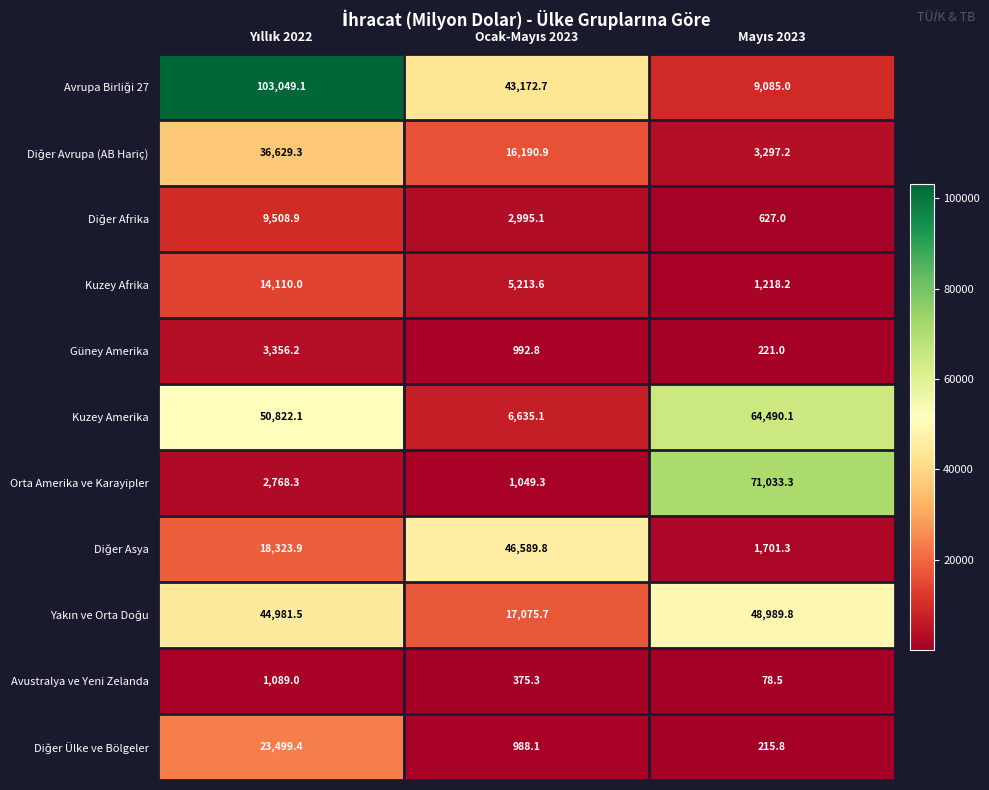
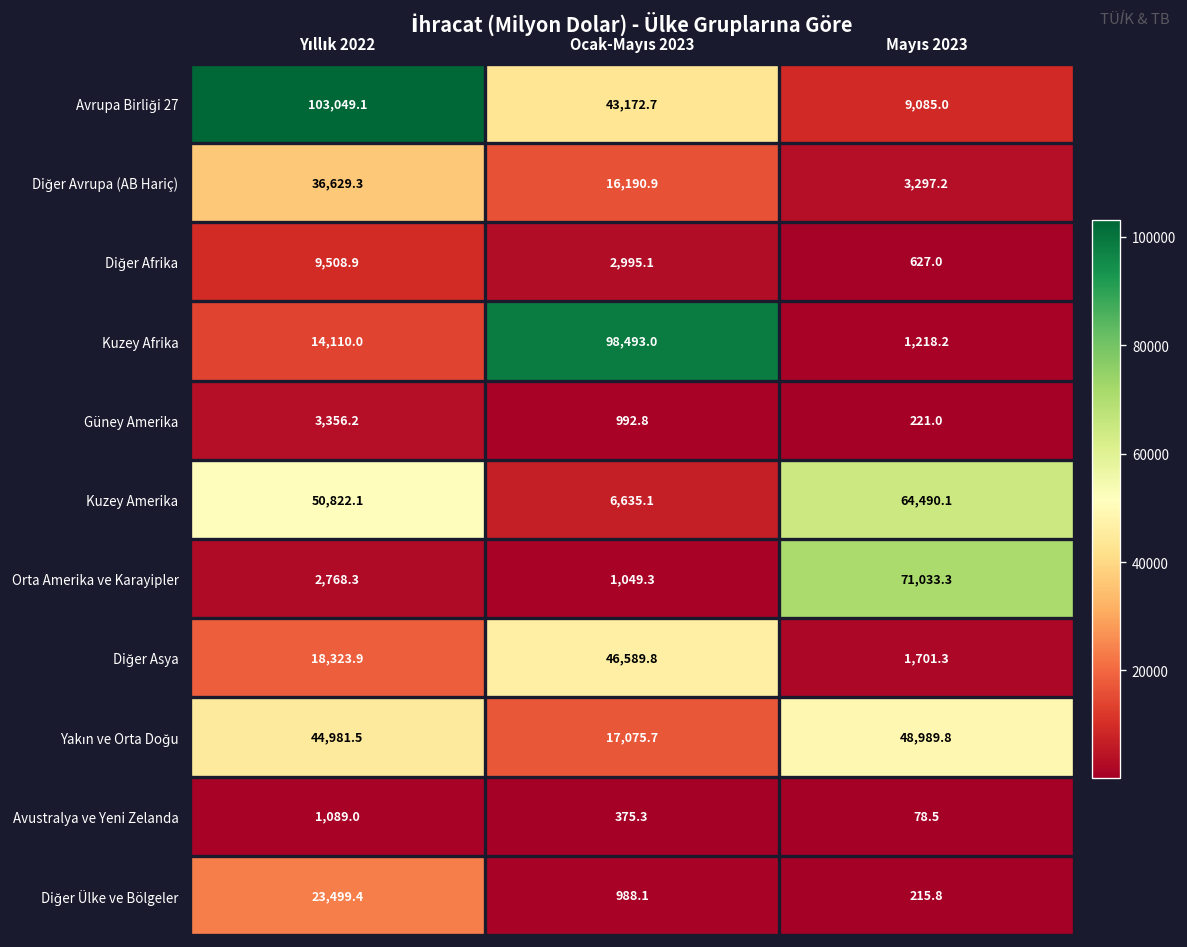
  {
    "Avrupa Birliği 27": {
      "Yıllık 2022": "103,049.1",
      "Ocak-Mayıs 2023": "43,172.7",
      "Mayıs 2023": "9,085.0"
    },
    "Diğer Avrupa (AB Hariç)": {
      "Yıllık 2022": "36,629.3",
      "Ocak-Mayıs 2023": "16,190.9",
      "Mayıs 2023": "3,297.2"
    },
    "Diğer Afrika": {
      "Yıllık 2022": "9,508.9",
      "Ocak-Mayıs 2023": "2,995.1",
      "Mayıs 2023": "627.0"
    },
    "Kuzey Afrika": {
      "Yıllık 2022": "14,110.0",
-     "Ocak-Mayıs 2023": "5,213.6",
+     "Ocak-Mayıs 2023": "98,493.0",
      "Mayıs 2023": "1,218.2"
    },
    "Güney Amerika": {
      "Yıllık 2022": "3,356.2",
      "Ocak-Mayıs 2023": "992.8",
      "Mayıs 2023": "221.0"
    },
    "Kuzey Amerika": {
      "Yıllık 2022": "50,822.1",
      "Ocak-Mayıs 2023": "6,635.1",
      "Mayıs 2023": "64,490.1"
    },
    "Orta Amerika ve Karayipler": {
      "Yıllık 2022": "2,768.3",
      "Ocak-Mayıs 2023": "1,049.3",
      "Mayıs 2023": "71,033.3"
    },
    "Diğer Asya": {
      "Yıllık 2022": "18,323.9",
      "Ocak-Mayıs 2023": "46,589.8",
      "Mayıs 2023": "1,701.3"
    },
    "Yakın ve Orta Doğu": {
      "Yıllık 2022": "44,981.5",
      "Ocak-Mayıs 2023": "17,075.7",
      "Mayıs 2023": "48,989.8"
    },
    "Avustralya ve Yeni Zelanda": {
      "Yıllık 2022": "1,089.0",
      "Ocak-Mayıs 2023": "375.3",
      "Mayıs 2023": "78.5"
    },
    "Diğer Ülke ve Bölgeler": {
      "Yıllık 2022": "23,499.4",
      "Ocak-Mayıs 2023": "988.1",
      "Mayıs 2023": "215.8"
    }
  }
